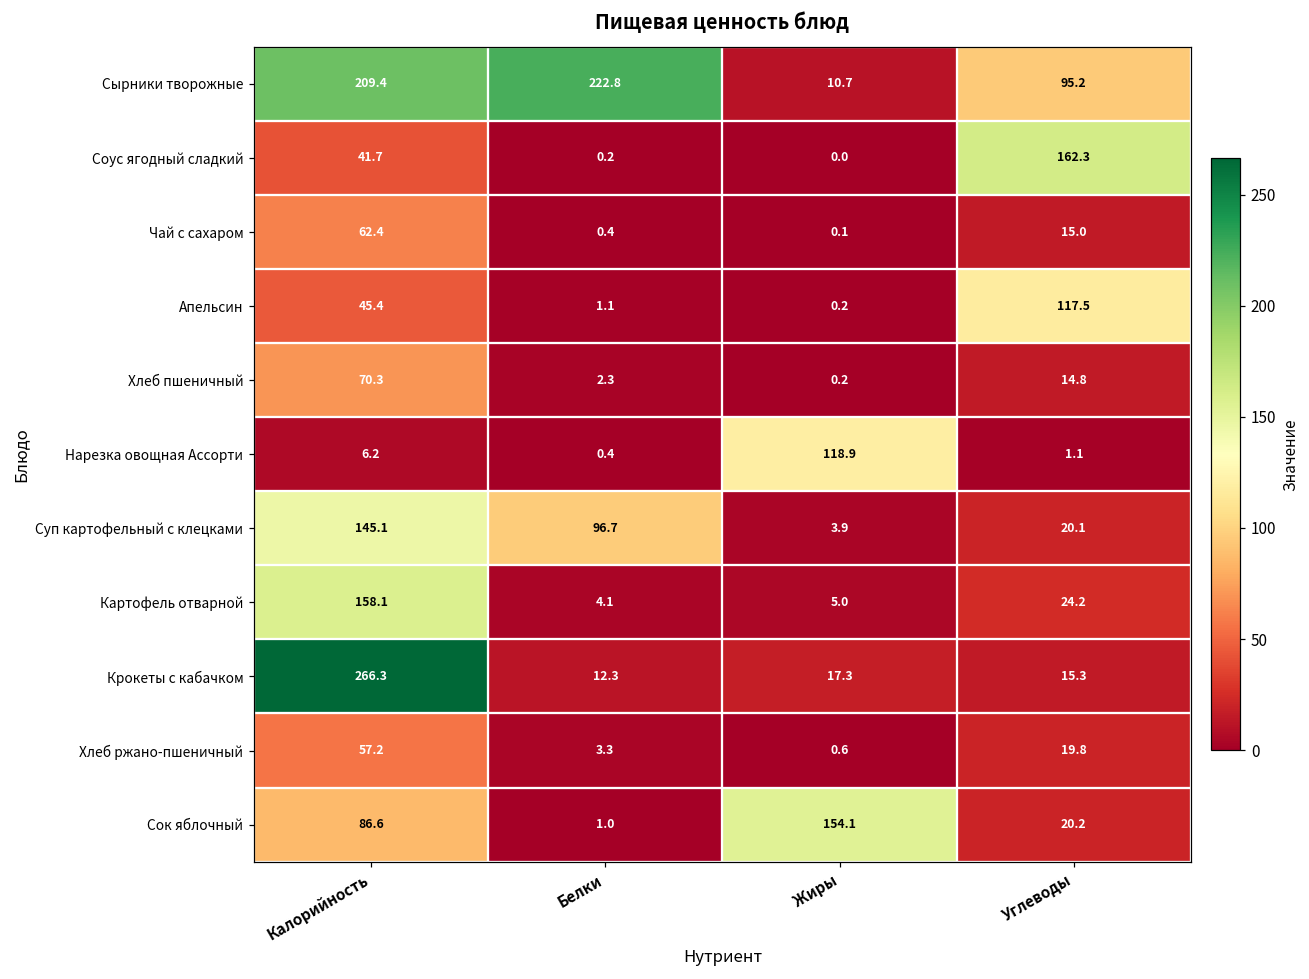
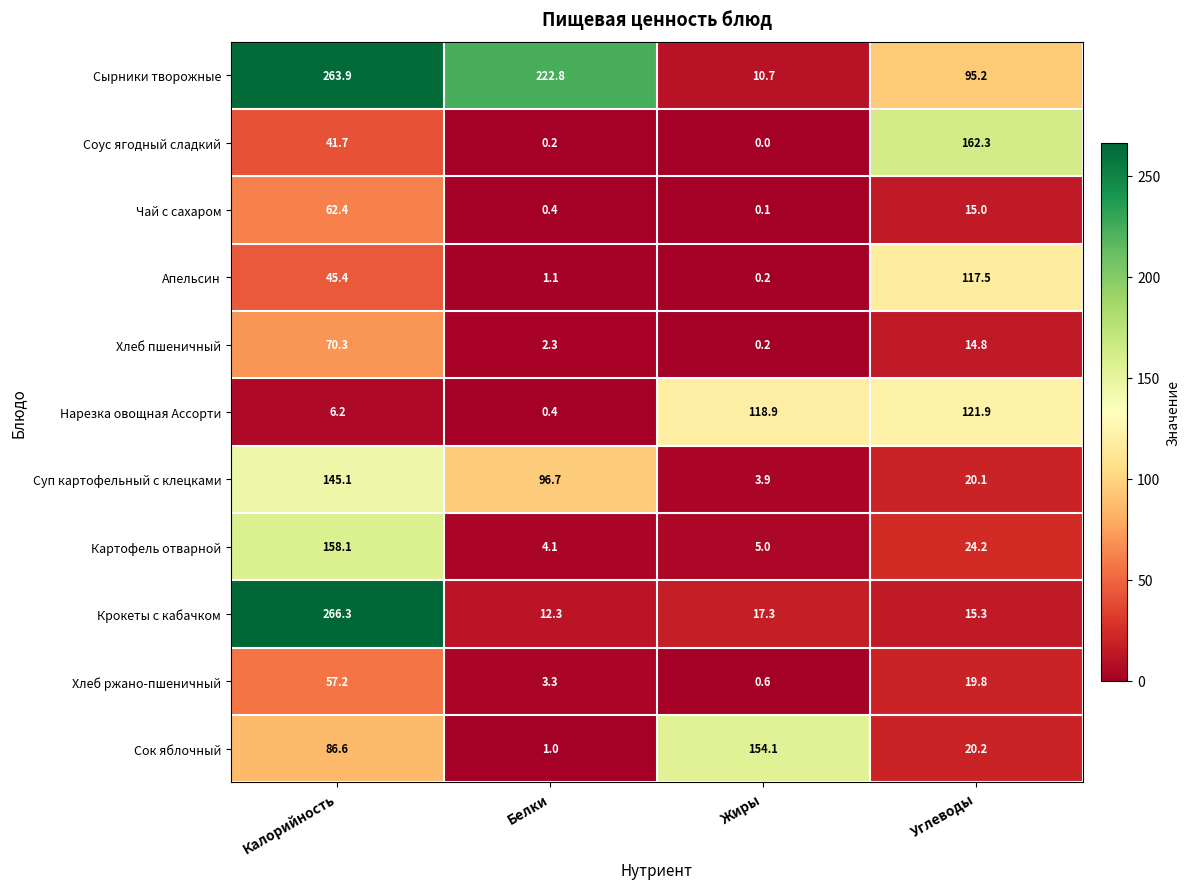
  {
    "Сырники творожные": {
-     "Калорийность": 209.4,
+     "Калорийность": 263.9,
      "Белки": 222.8,
      "Жиры": 10.7,
      "Углеводы": 95.2
    },
    "Соус ягодный сладкий": {
      "Калорийность": 41.7,
      "Белки": 0.2,
      "Жиры": 0.0,
      "Углеводы": 162.3
    },
    "Чай с сахаром": {
      "Калорийность": 62.4,
      "Белки": 0.4,
      "Жиры": 0.1,
      "Углеводы": 15.0
    },
    "Апельсин": {
      "Калорийность": 45.4,
      "Белки": 1.1,
      "Жиры": 0.2,
      "Углеводы": 117.5
    },
    "Хлеб пшеничный": {
      "Калорийность": 70.3,
      "Белки": 2.3,
      "Жиры": 0.2,
      "Углеводы": 14.8
    },
    "Нарезка овощная Ассорти": {
      "Калорийность": 6.2,
      "Белки": 0.4,
      "Жиры": 118.9,
-     "Углеводы": 1.1
+     "Углеводы": 121.9
    },
    "Суп картофельный с клецками": {
      "Калорийность": 145.1,
      "Белки": 96.7,
      "Жиры": 3.9,
      "Углеводы": 20.1
    },
    "Картофель отварной": {
      "Калорийность": 158.1,
      "Белки": 4.1,
      "Жиры": 5.0,
      "Углеводы": 24.2
    },
    "Крокеты с кабачком": {
      "Калорийность": 266.3,
      "Белки": 12.3,
      "Жиры": 17.3,
      "Углеводы": 15.3
    },
    "Хлеб ржано-пшеничный": {
      "Калорийность": 57.2,
      "Белки": 3.3,
      "Жиры": 0.6,
      "Углеводы": 19.8
    },
    "Сок яблочный": {
      "Калорийность": 86.6,
      "Белки": 1.0,
      "Жиры": 154.1,
      "Углеводы": 20.2
    }
  }
